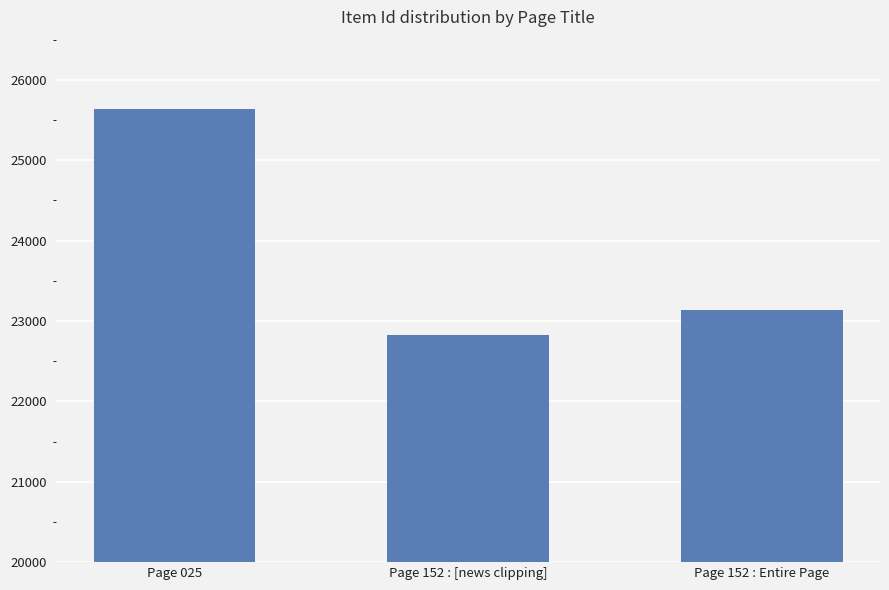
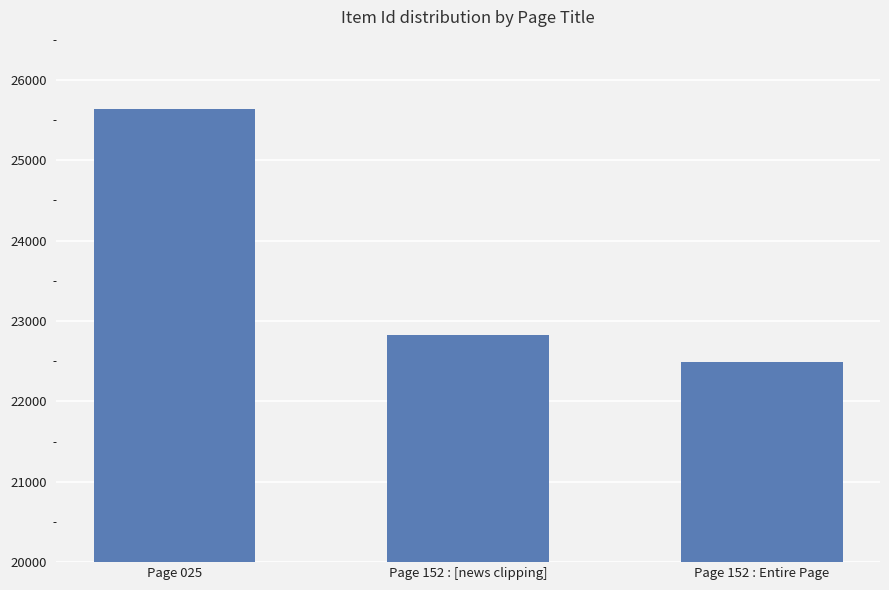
  {
    "Page 025": 25600,
    "Page 152 : [news clipping]": 22800,
-   "Page 152 : Entire Page": 23100
+   "Page 152 : Entire Page": 22500
  }
